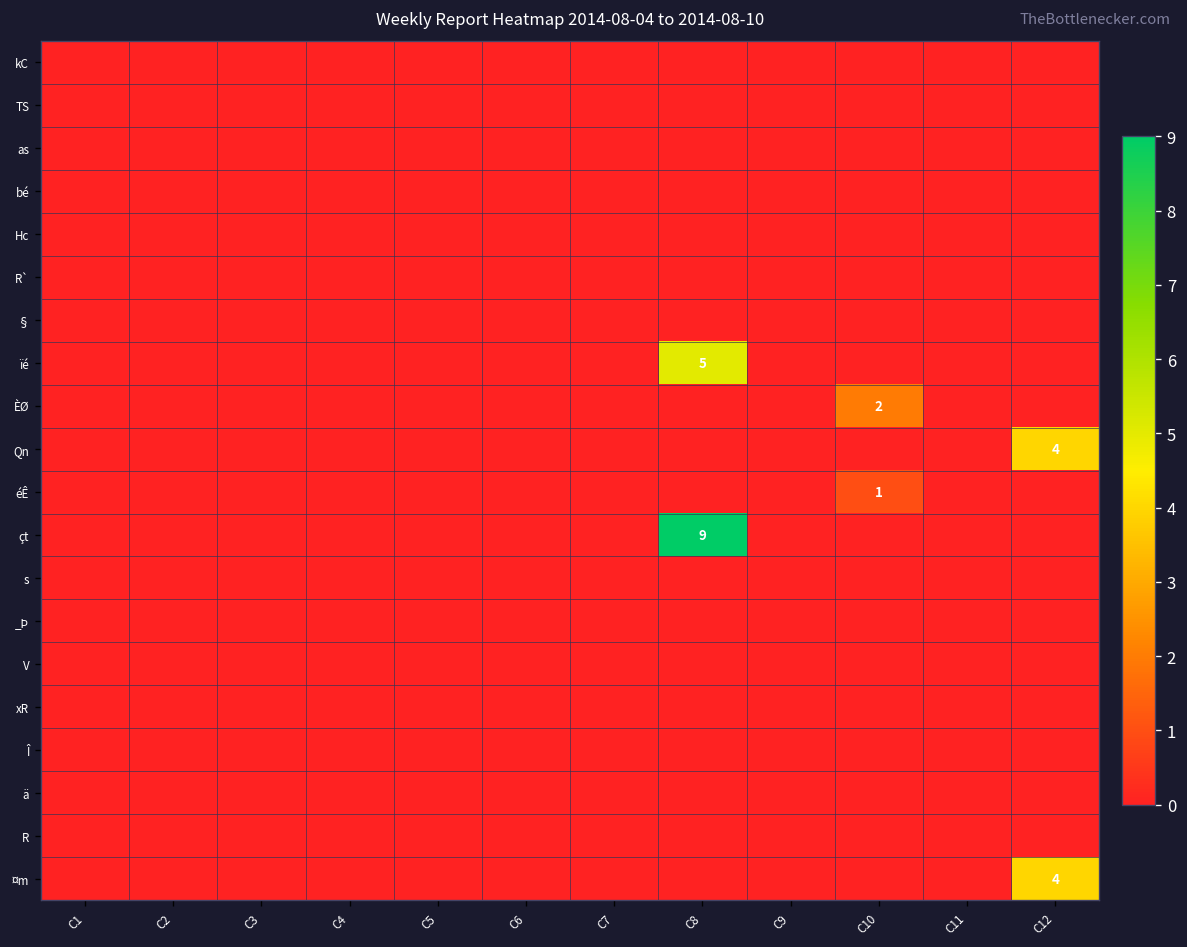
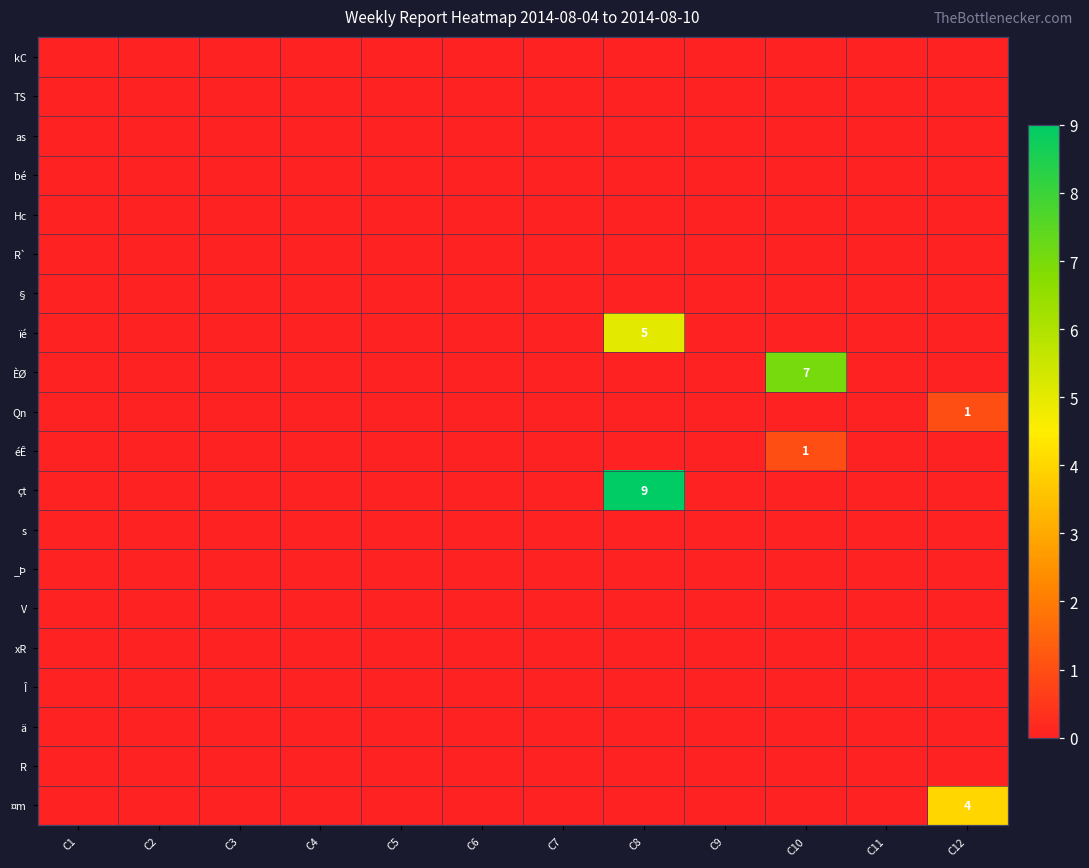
  {
    "ïé": {
      "C8": 5
    },
    "ÈØ": {
-     "C10": 2
+     "C10": 7
    },
    "Qn": {
-     "C12": 4
+     "C12": 1
    },
    "éÊ": {
      "C10": 1
    },
    "çt": {
      "C8": 9
    },
    "¤m": {
      "C12": 4
    }
  }
